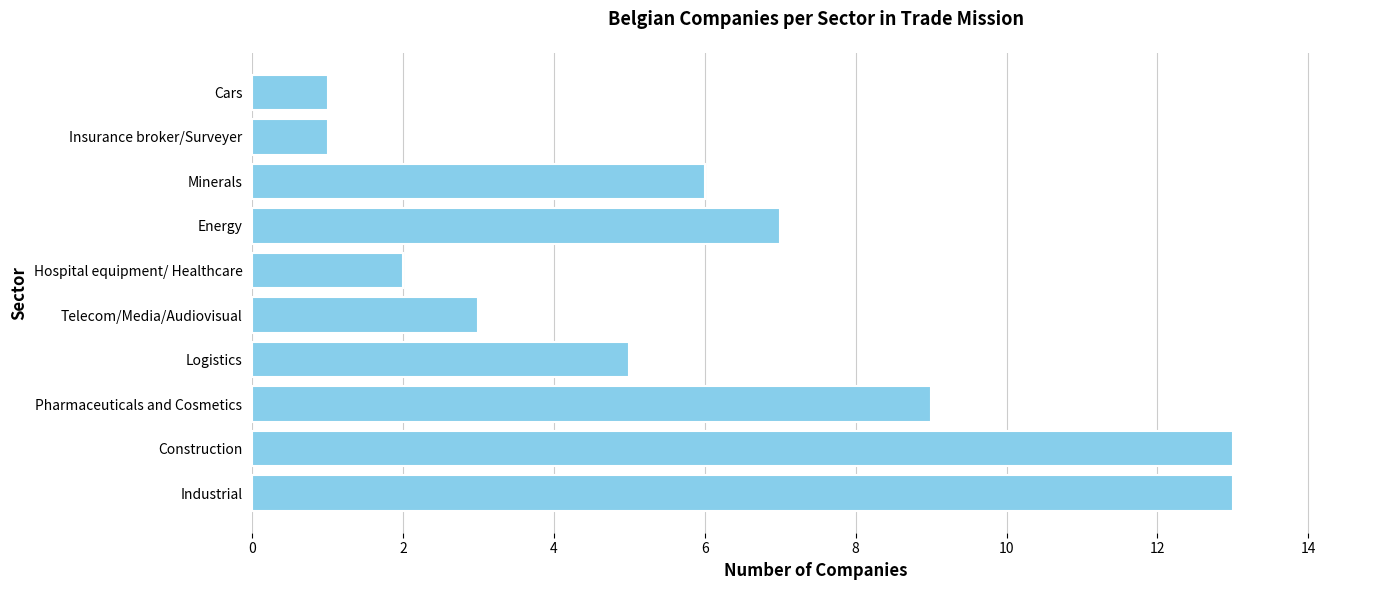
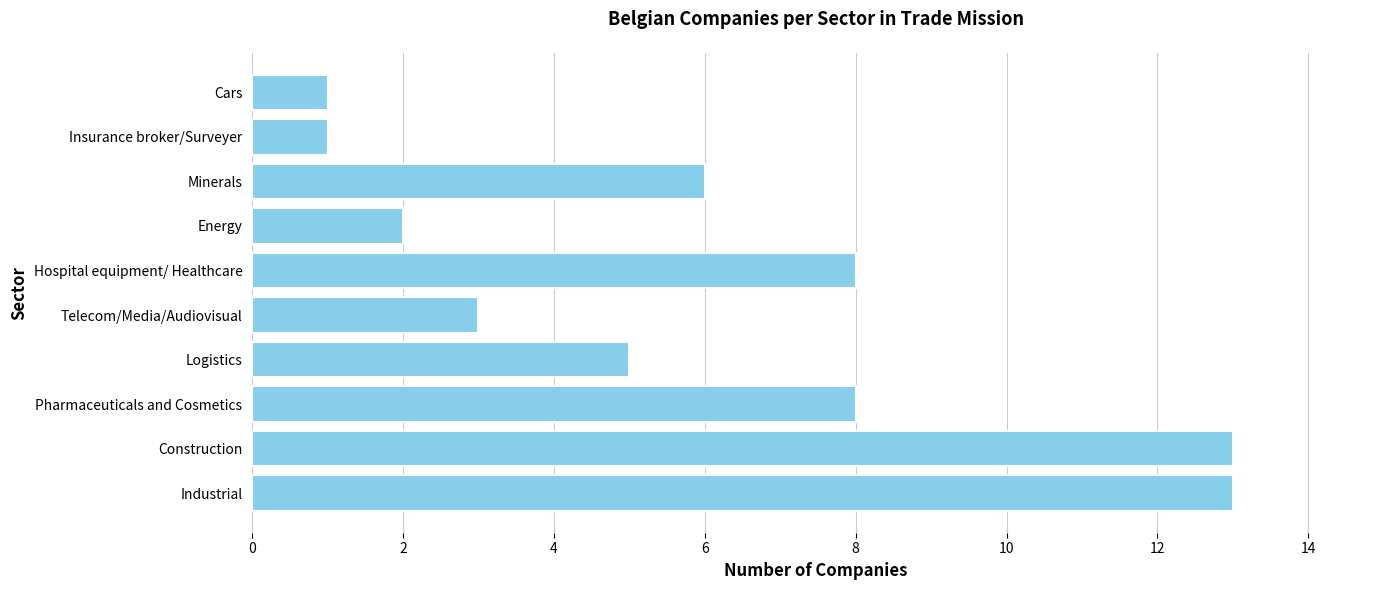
  {
    "Cars": 1,
    "Insurance broker/Surveyer": 1,
    "Minerals": 6,
-   "Energy": 7,
-   "Hospital equipment/ Healthcare": 2,
+   "Energy": 2,
+   "Hospital equipment/ Healthcare": 8,
    "Telecom/Media/Audiovisual": 3,
    "Logistics": 5,
-   "Pharmaceuticals and Cosmetics": 9,
+   "Pharmaceuticals and Cosmetics": 8,
    "Construction": 13,
    "Industrial": 13
  }
